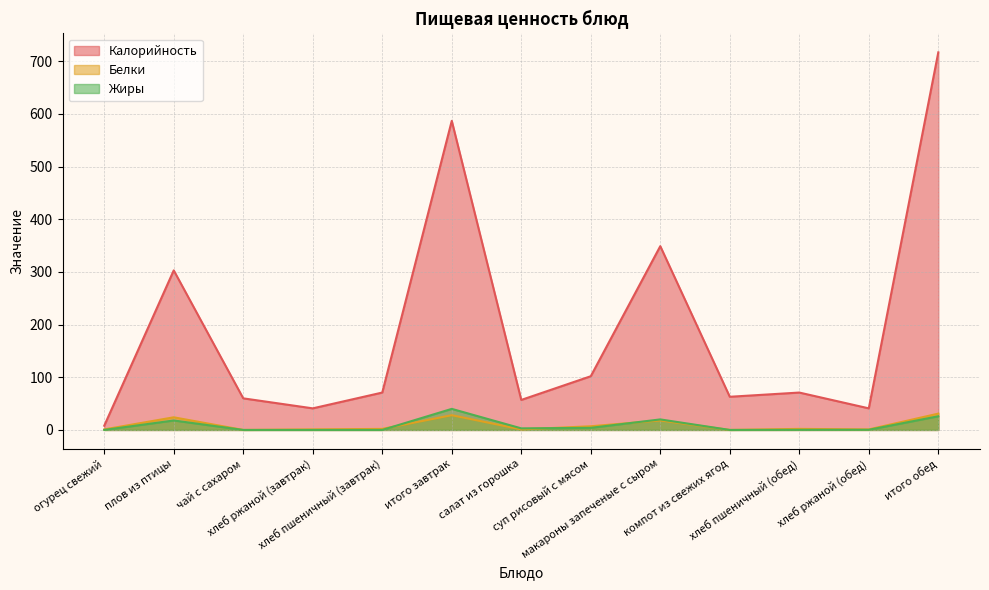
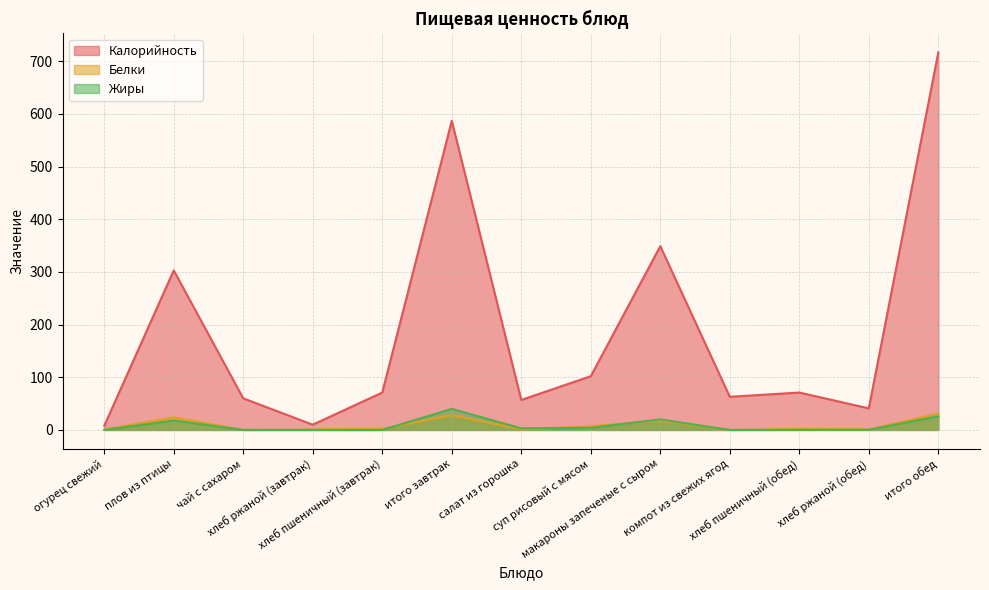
  {
    "Калорийность": {
      "огурец свежий": 10,
      "плов из птицы": 300,
      "чай с сахаром": 60,
-     "хлеб ржаной (завтрак)": 40,
+     "хлеб ржаной (завтрак)": 10,
      "хлеб пшеничный (завтрак)": 70,
      "итого завтрак": 590,
      "салат из горошка": 60,
      "суп рисовый с мясом": 100,
      "макароны запеченые с сыром": 350,
      "компот из свежих ягод": 60,
      "хлеб пшеничный (обед)": 70,
      "хлеб ржаной (обед)": 40,
      "итого обед": 720
    },
    "Белки": {
      "плов из птицы": 20,
      "итого завтрак": 30,
      "итого обед": 30
    },
    "Жиры": {
      "плов из птицы": 20,
      "итого завтрак": 40,
      "итого обед": 30
    }
  }
